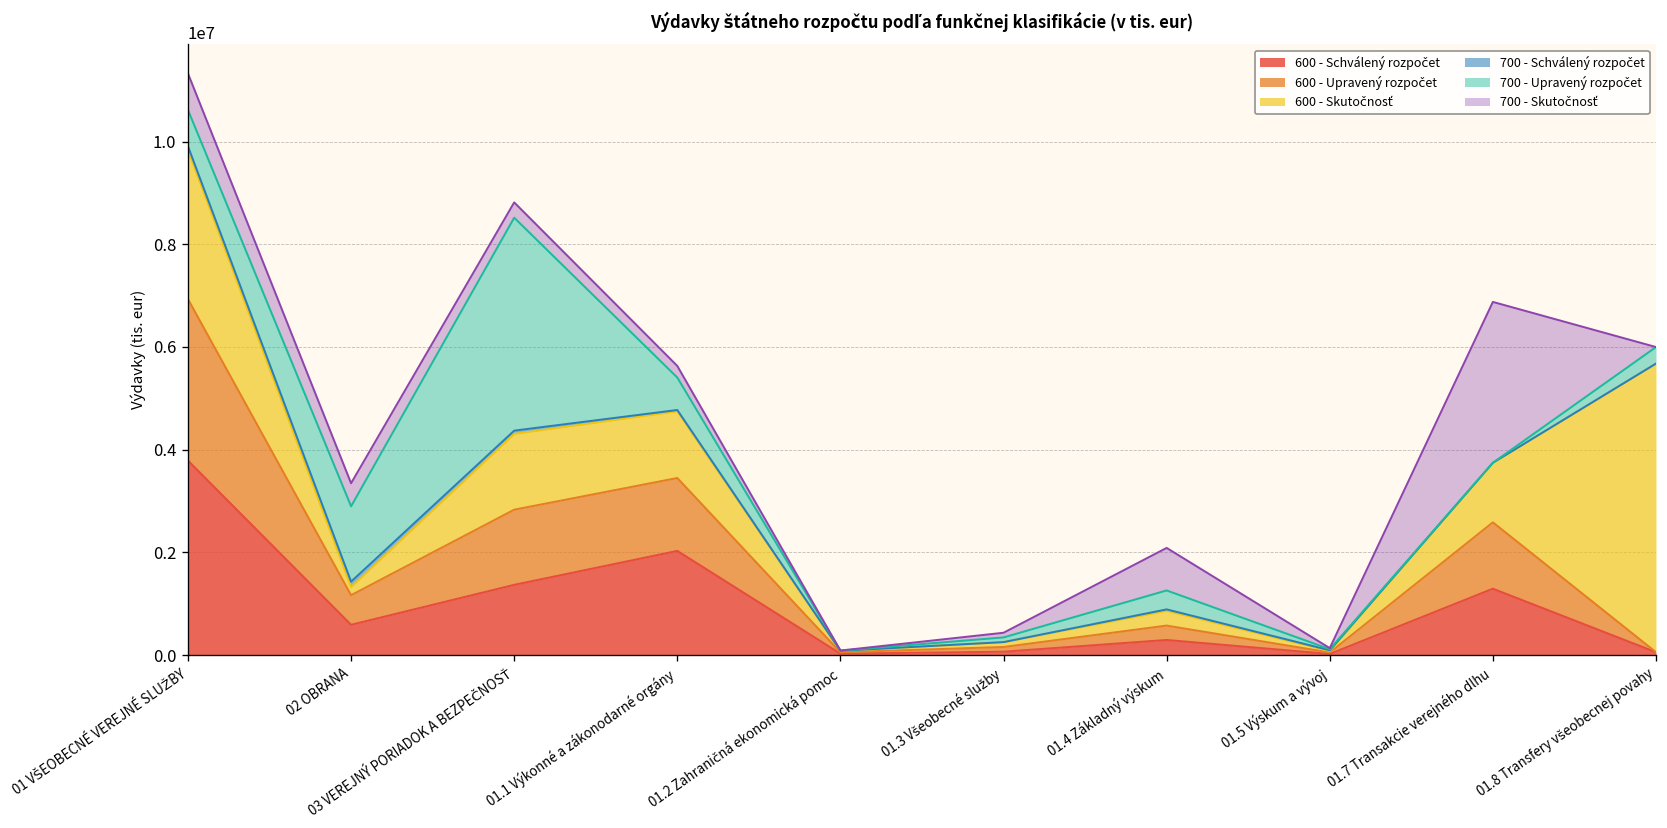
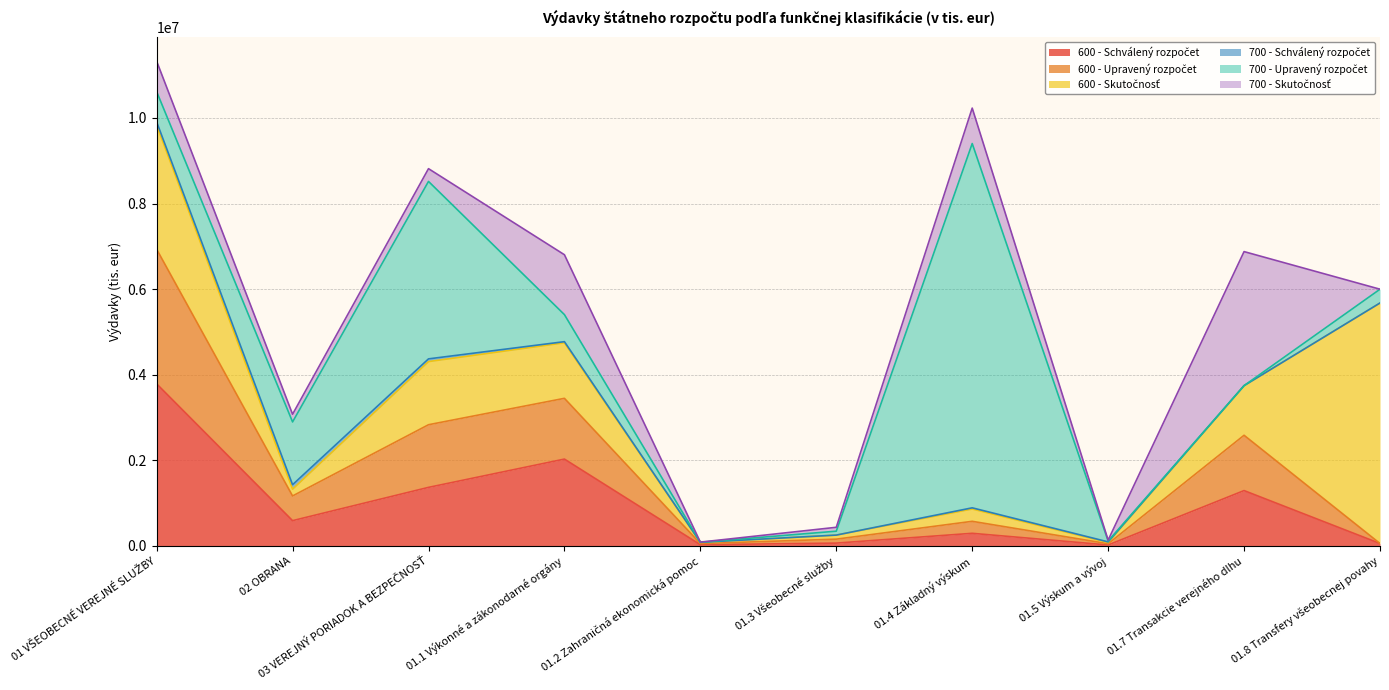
  {
    "600 - Skutočnosť": {
      "01 VŠEOBECNÉ VEREJNÉ SLUŽBY": 2900000,
      "02 OBRANA": 200000,
      "03 VEREJNÝ PORIADOK A BEZPEČNOSŤ": 1500000
    },
    "700 - Schválený rozpočet": {
      "01 VŠEOBECNÉ VEREJNÉ SLUŽBY": 100000,
      "02 OBRANA": 100000,
      "03 VEREJNÝ PORIADOK A BEZPEČNOSŤ": 100000
    },
    "700 - Upravený rozpočet": {
      "01 VŠEOBECNÉ VEREJNÉ SLUŽBY": 700000,
      "02 OBRANA": 1500000,
      "03 VEREJNÝ PORIADOK A BEZPEČNOSŤ": 4100000,
      "01.1 Výkonné a zákonodarné orgány": 600000,
      "01.3 Všeobecné služby": 100000,
-     "01.4 Základný výskum": 400000
+     "01.4 Základný výskum": 8500000
    },
    "700 - Skutočnosť": {
      "01 VŠEOBECNÉ VEREJNÉ SLUŽBY": 700000,
-     "02 OBRANA": 400000,
+     "02 OBRANA": 200000,
      "03 VEREJNÝ PORIADOK A BEZPEČNOSŤ": 300000,
-     "01.1 Výkonné a zákonodarné orgány": 200000,
+     "01.1 Výkonné a zákonodarné orgány": 1400000,
      "01.3 Všeobecné služby": 100000,
      "01.4 Základný výskum": 800000,
      "01.7 Transakcie verejného dlhu": 3100000
    }
  }
